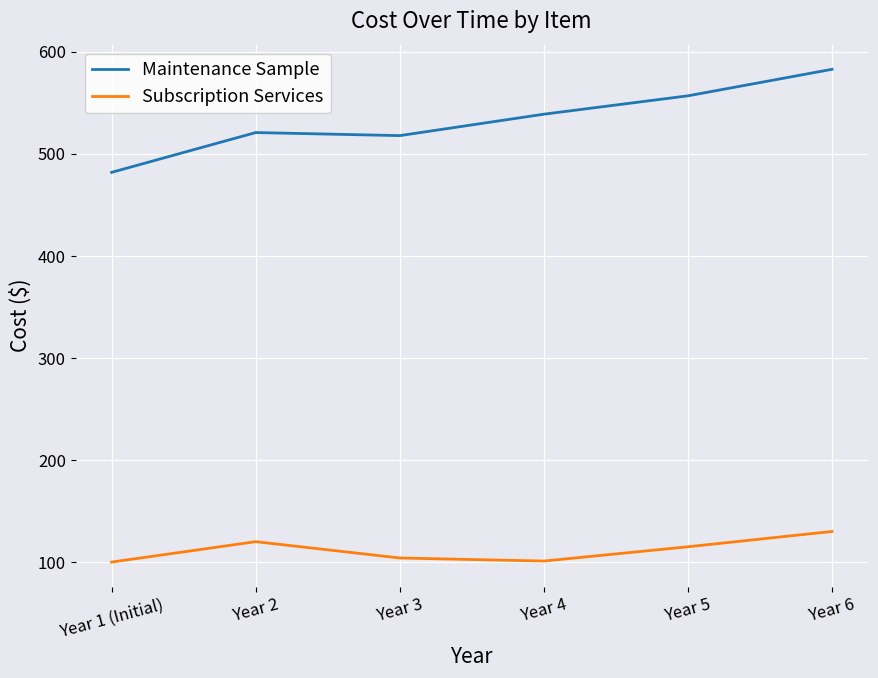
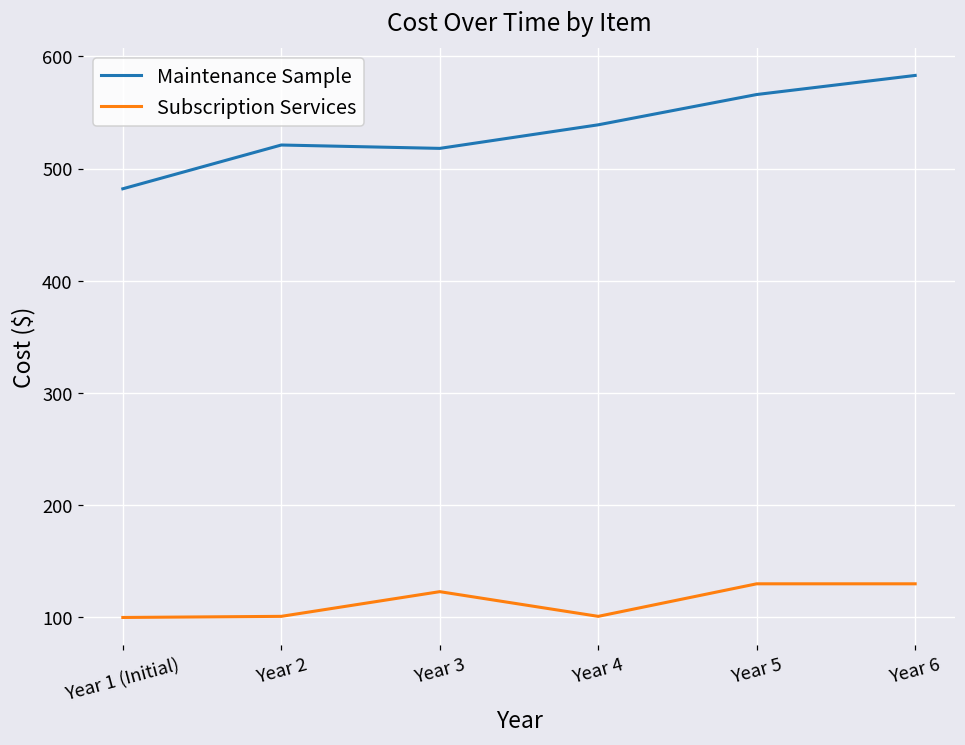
  {
    "Maintenance Sample": {
      "Year 1 (Initial)": 482,
      "Year 2": 521,
      "Year 3": 518,
      "Year 4": 539,
-     "Year 5": 557,
+     "Year 5": 566,
      "Year 6": 583
    },
    "Subscription Services": {
      "Year 1 (Initial)": 100,
-     "Year 2": 120,
-     "Year 3": 104,
+     "Year 2": 101,
+     "Year 3": 123,
      "Year 4": 101,
-     "Year 5": 115,
+     "Year 5": 130,
      "Year 6": 130
    }
  }
